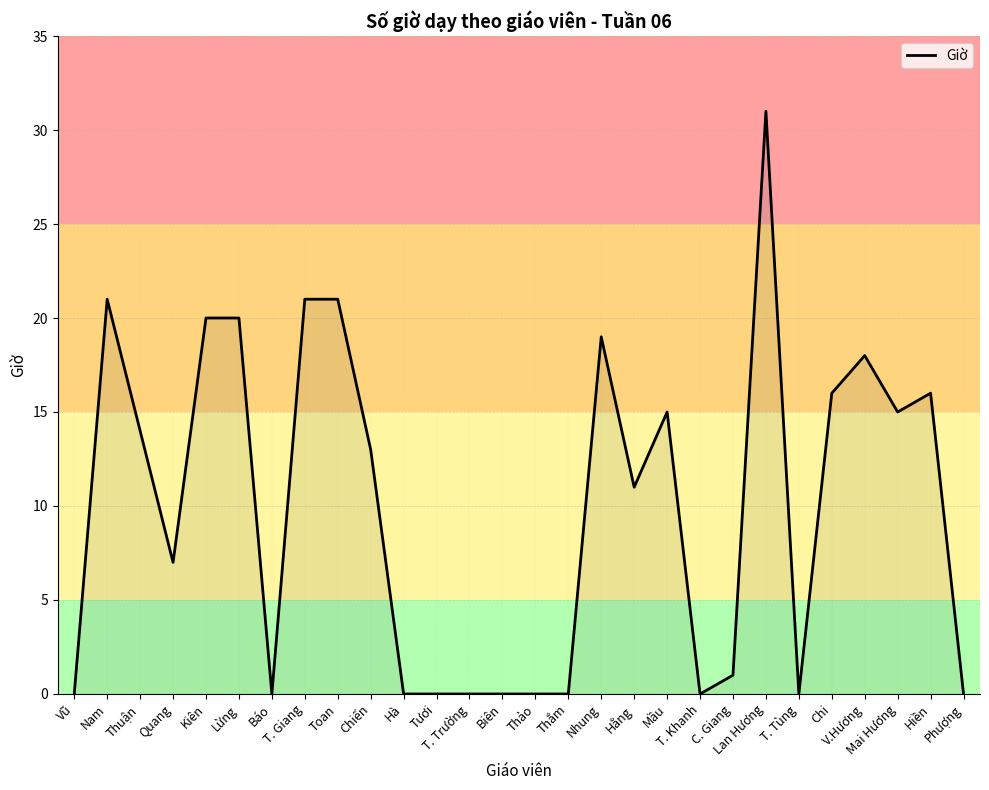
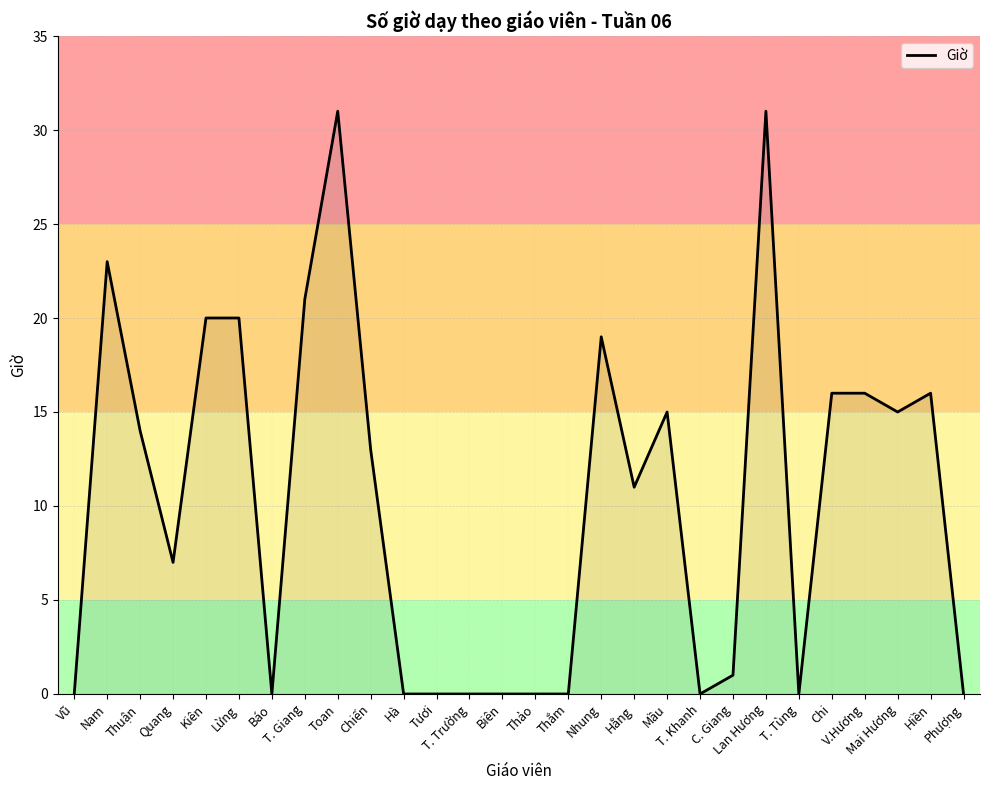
  {
    "Vũ": 0,
-   "Nam": 21,
+   "Nam": 23,
    "Thuận": 14,
    "Quang": 7,
    "Kiên": 20,
    "Lừng": 20,
    "Báo": 0,
    "T. Giang": 21,
-   "Toan": 21,
+   "Toan": 31,
    "Chiến": 13,
    "Hà": 0,
    "Tươi": 0,
    "T. Trường": 0,
    "Biên": 0,
    "Thảo": 0,
    "Thắm": 0,
    "Nhung": 19,
    "Hằng": 11,
    "Mầu": 15,
    "T. Khanh": 0,
    "C. Giang": 1,
    "Lan Hương": 31,
    "T. Tùng": 0,
    "Chi": 16,
-   "V.Hương": 18,
+   "V.Hương": 16,
    "Mai Hương": 15,
    "Hiền": 16,
    "Phượng": 0
  }
